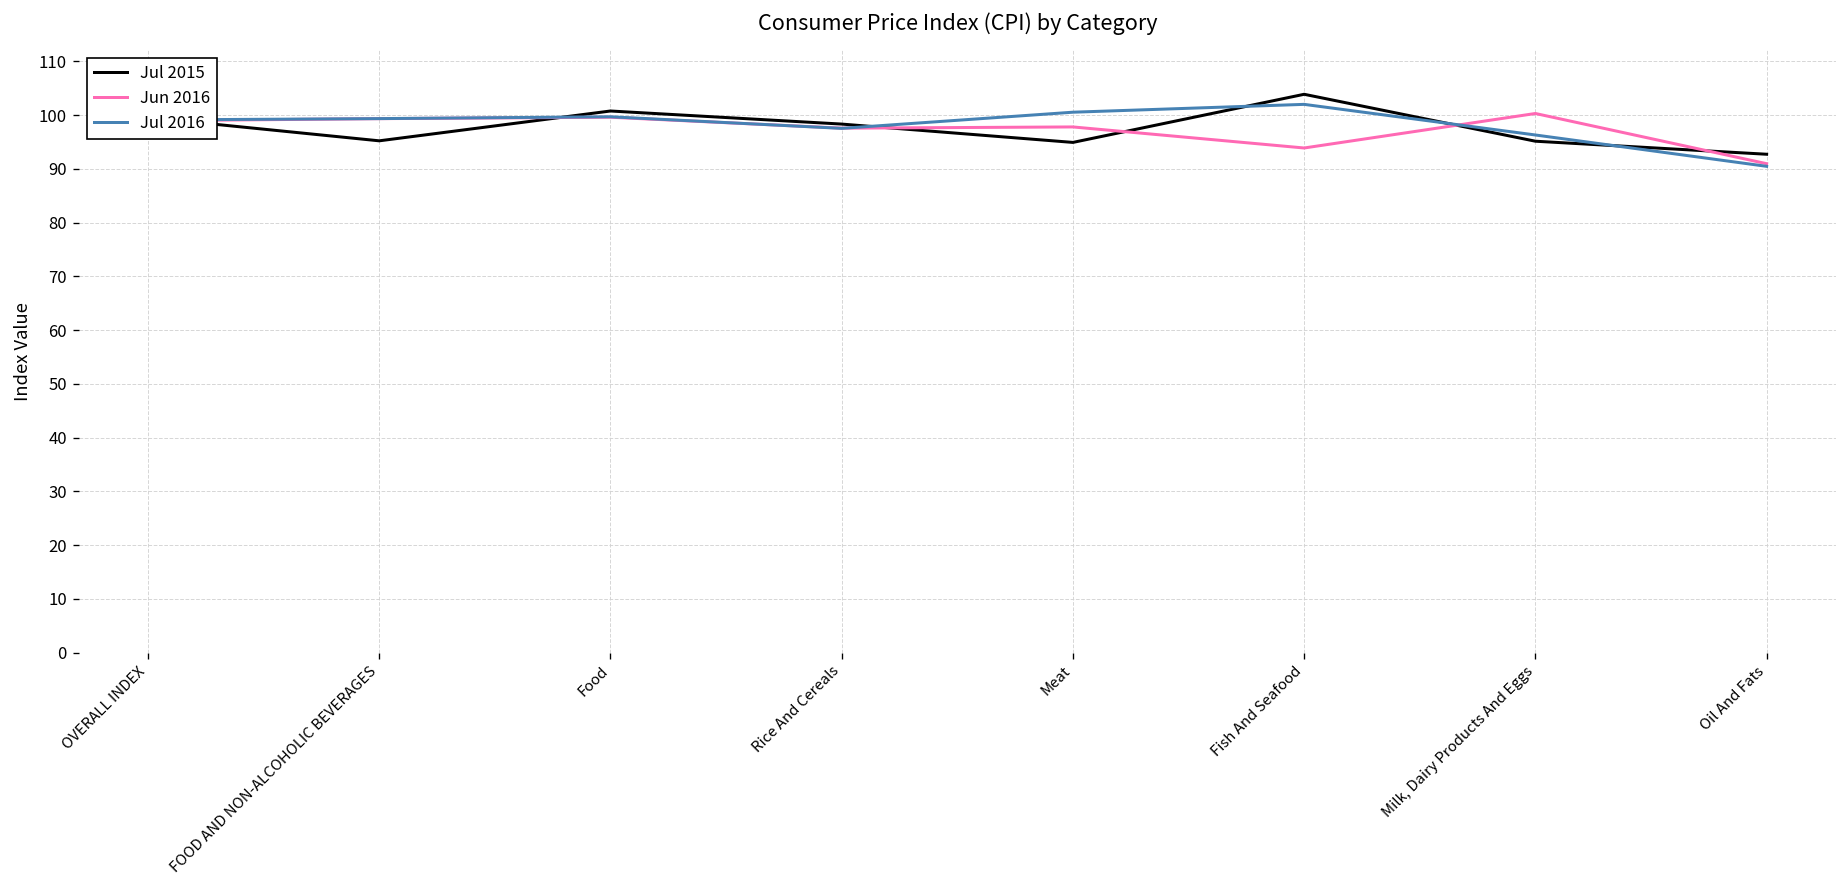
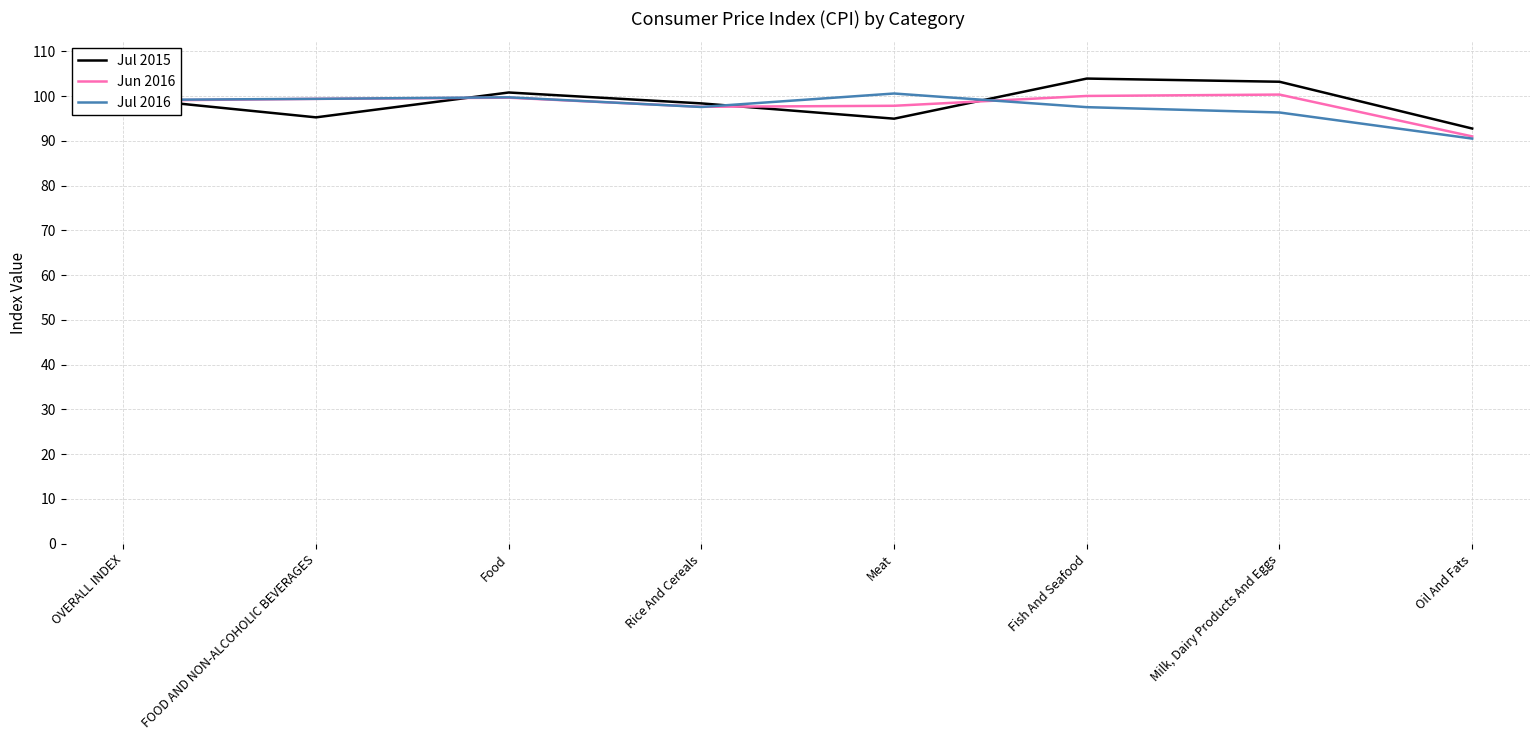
  {
    "Jul 2015": {
      "FOOD AND NON-ALCOHOLIC BEVERAGES": 95,
      "Food": 101,
      "Rice And Cereals": 98,
      "Meat": 95,
      "Fish And Seafood": 104,
-     "Milk, Dairy Products And Eggs": 95,
+     "Milk, Dairy Products And Eggs": 103,
      "Oil And Fats": 93
    },
    "Jun 2016": {
      "Meat": 98,
-     "Fish And Seafood": 94,
+     "Fish And Seafood": 100,
      "Milk, Dairy Products And Eggs": 100
    },
    "Jul 2016": {
      "Meat": 101,
-     "Fish And Seafood": 102,
+     "Fish And Seafood": 98,
      "Milk, Dairy Products And Eggs": 96
    }
  }
